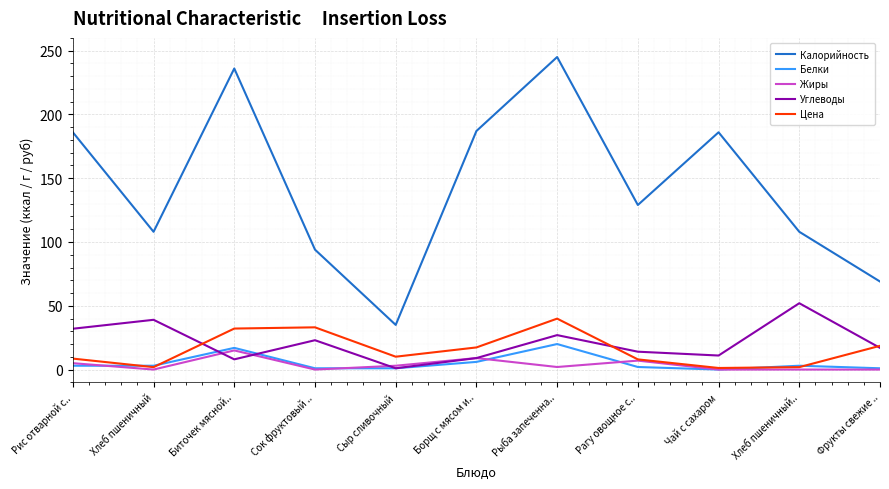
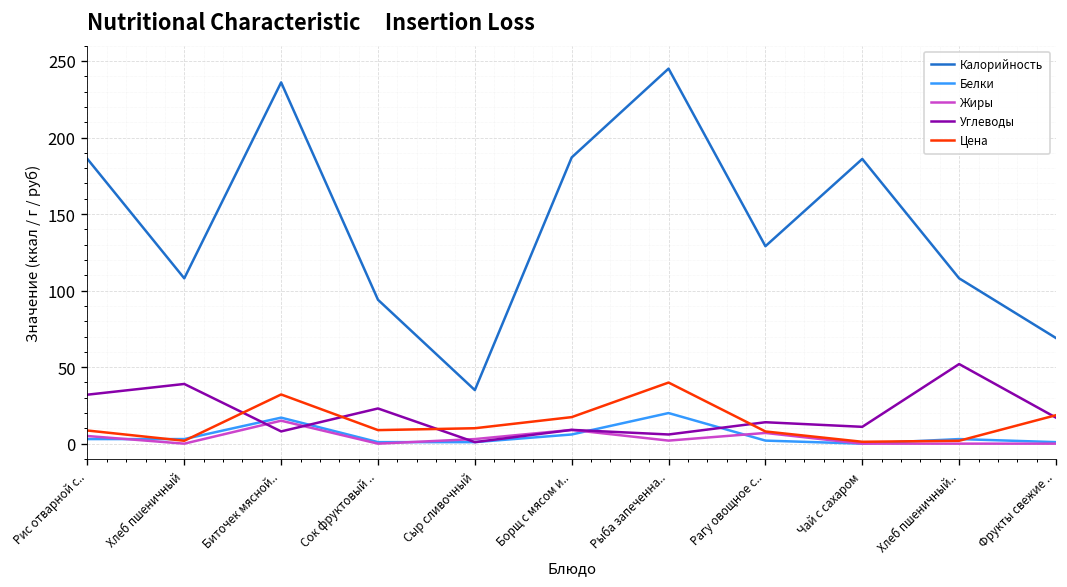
  {
    "Калорийность": {
      "Рис отварной с..": 186,
      "Хлеб пшеничный": 108,
      "Биточек мясной..": 236,
      "Сок фруктовый ..": 94,
      "Сыр сливочный": 35,
      "Борщ с мясом и..": 187,
      "Рыба запеченна..": 245,
      "Рагу овощное с..": 129,
      "Чай с сахаром": 186,
      "Хлеб пшеничный..": 108,
      "Фрукты свежие ..": 69
    },
    "Белки": {
      "Борщ с мясом и..": 6,
      "Рыба запеченна..": 20,
      "Рагу овощное с..": 2
    },
    "Жиры": {
      "Сыр сливочный": 3,
      "Рыба запеченна..": 2
    },
    "Углеводы": {
      "Рис отварной с..": 32,
      "Хлеб пшеничный": 39,
      "Биточек мясной..": 8,
      "Сок фруктовый ..": 23,
-     "Рыба запеченна..": 27,
+     "Рыба запеченна..": 6,
      "Рагу овощное с..": 14,
      "Чай с сахаром": 11,
      "Хлеб пшеничный..": 52
    },
    "Цена": {
      "Рис отварной с..": 9,
      "Биточек мясной..": 32,
-     "Сок фруктовый ..": 33,
+     "Сок фруктовый ..": 9,
      "Сыр сливочный": 10,
      "Борщ с мясом и..": 17,
      "Рыба запеченна..": 40
    }
  }
